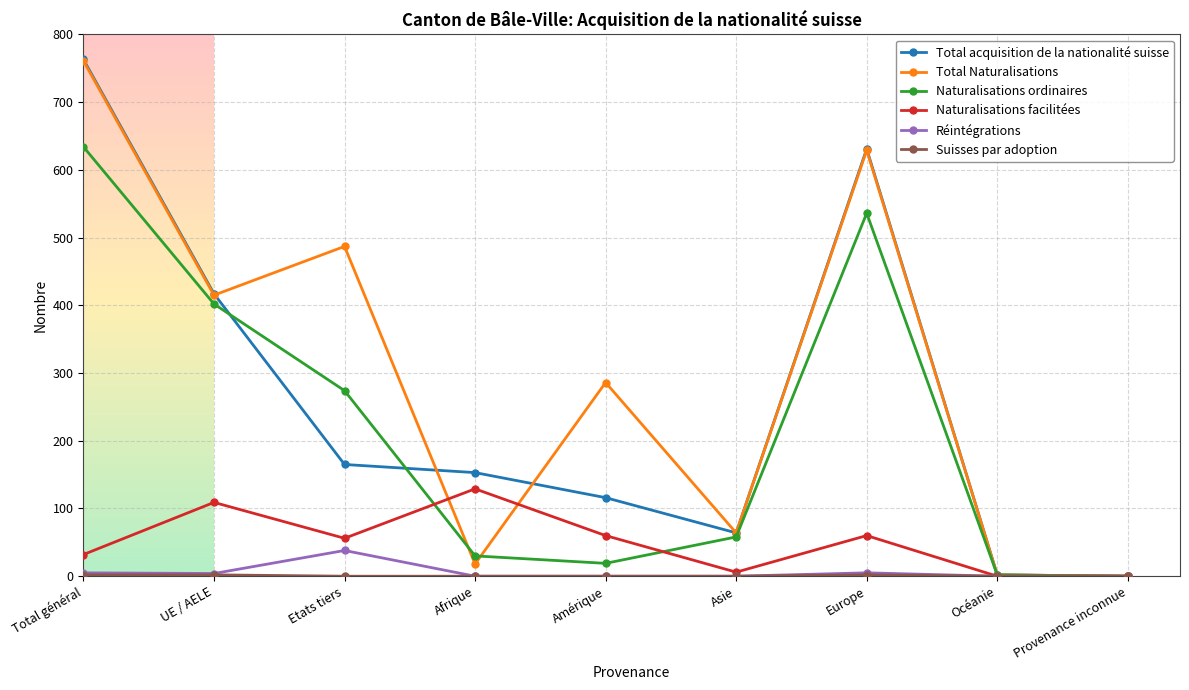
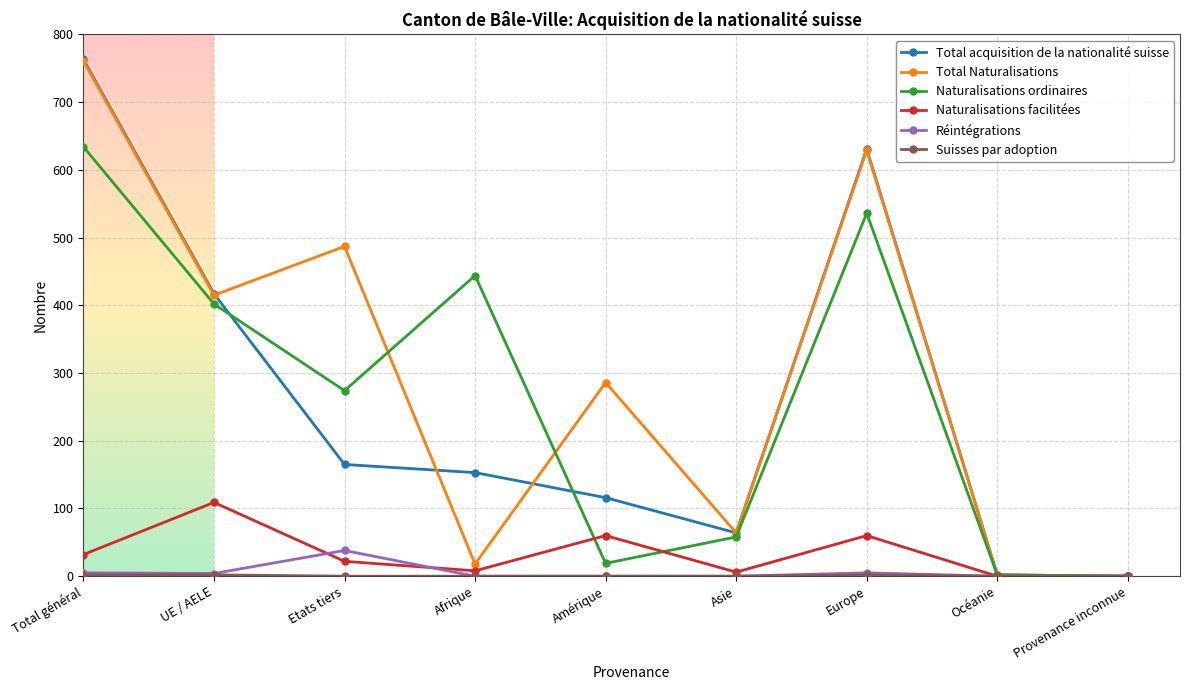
  {
    "Total acquisition de la nationalité suisse": {
      "Etats tiers": 170,
      "Afrique": 150,
      "Amérique": 120
    },
    "Total Naturalisations": {
      "Etats tiers": 490,
      "Afrique": 20,
      "Amérique": 290
    },
    "Naturalisations ordinaires": {
      "Total général": 630,
      "UE / AELE": 400,
      "Etats tiers": 270,
-     "Afrique": 30,
+     "Afrique": 440,
      "Amérique": 20,
      "Asie": 60,
      "Europe": 540
    },
    "Naturalisations facilitées": {
      "Total général": 30,
      "UE / AELE": 110,
-     "Etats tiers": 60,
-     "Afrique": 130,
+     "Etats tiers": 20,
+     "Afrique": 10,
      "Amérique": 60,
      "Asie": 10,
      "Europe": 60
    },
    "Réintégrations": {
      "Etats tiers": 40
    },
    "Suisses par adoption": {
      "Etats tiers": 0
    }
  }
